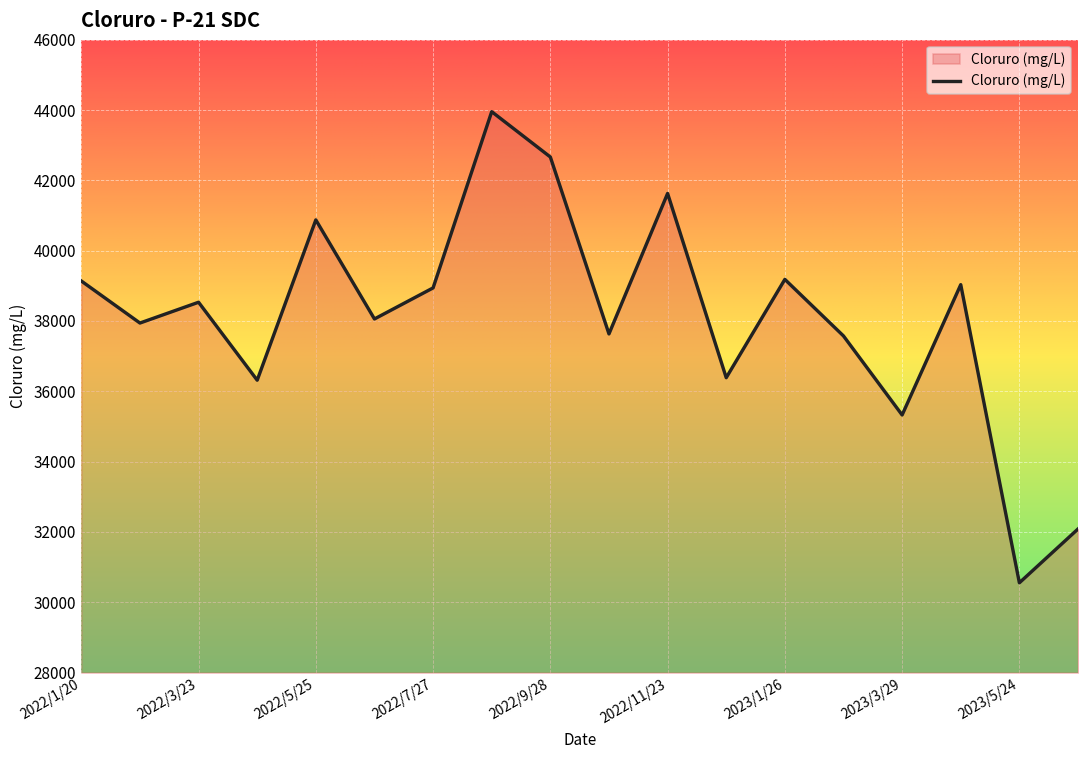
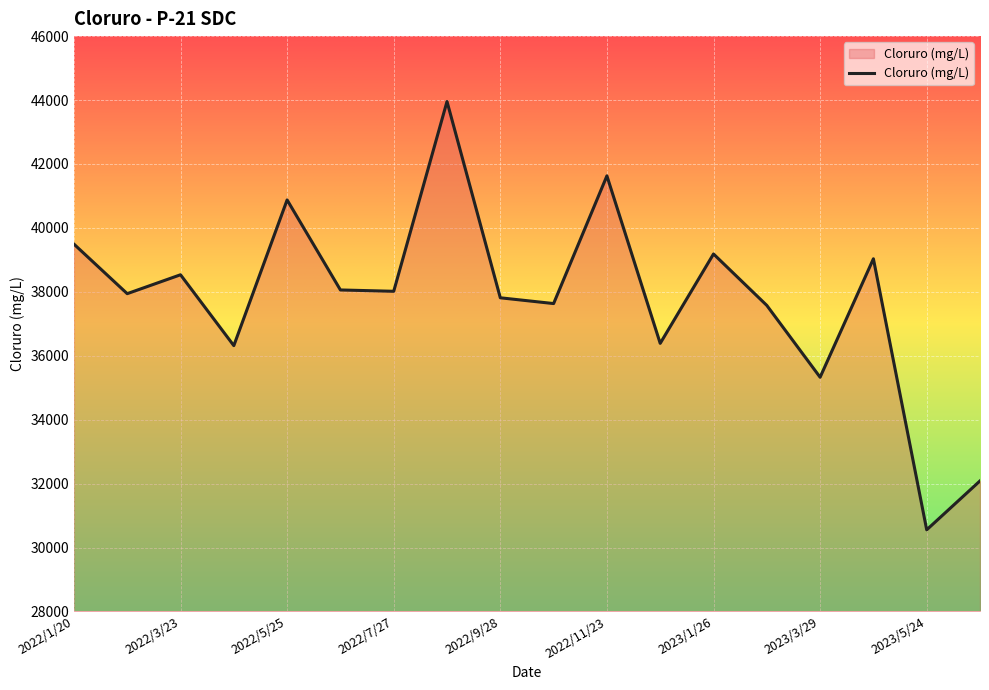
  {
-   "2022/1/20": 39100,
+   "2022/1/20": 39500,
    "2022/3/23": 38500,
    "2022/5/25": 40900,
-   "2022/7/27": 38900,
-   "2022/9/28": 42700,
+   "2022/7/27": 38000,
+   "2022/9/28": 37800,
    "2022/11/23": 41600,
    "2023/1/26": 39200,
    "2023/3/29": 35300,
    "2023/5/24": 30600
  }
